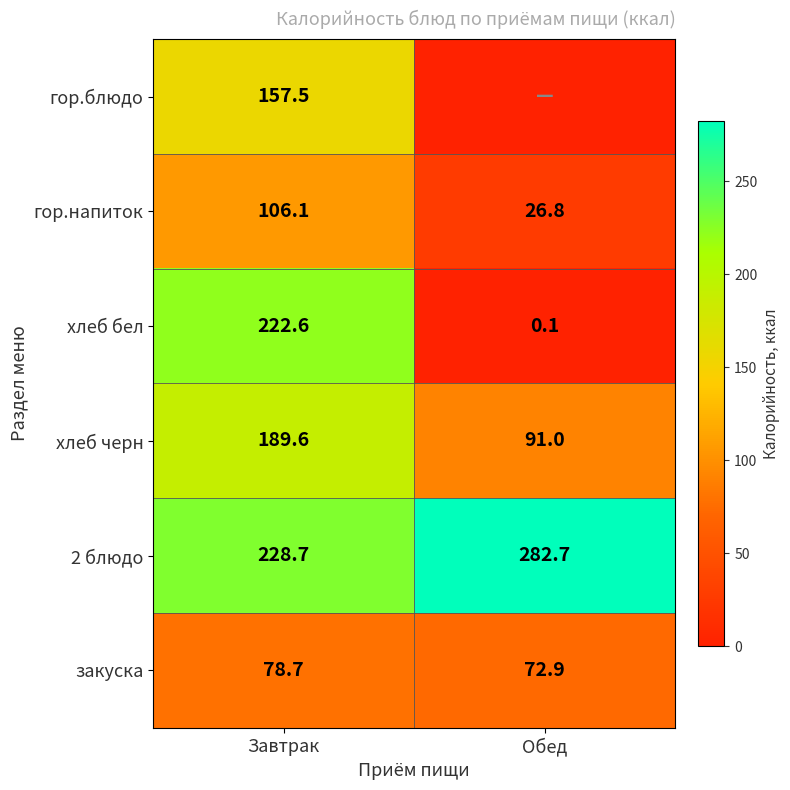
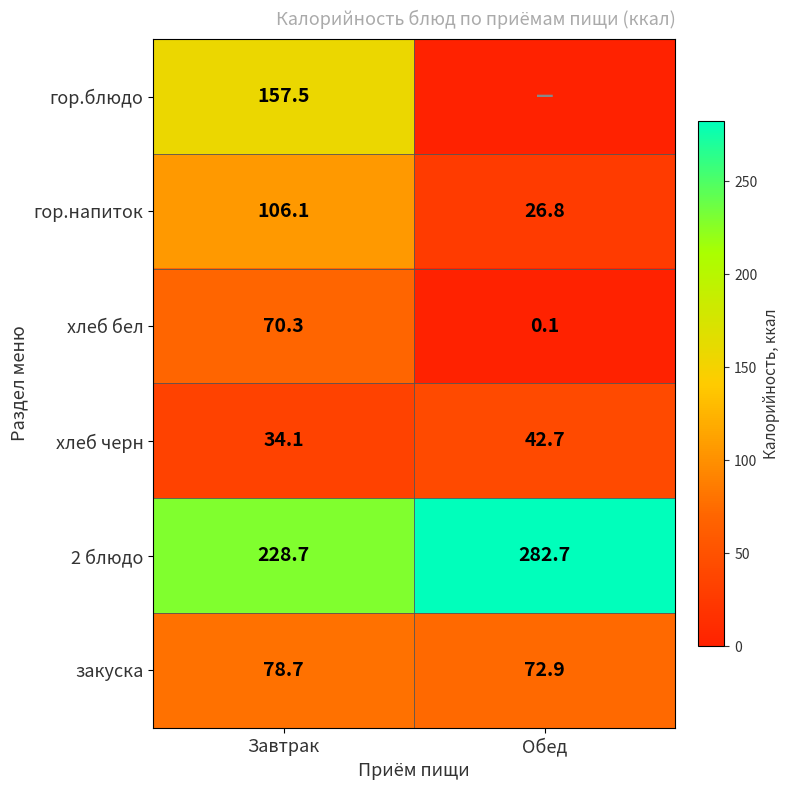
  {
    "гор.блюдо": {
      "Завтрак": 157.5
    },
    "гор.напиток": {
      "Завтрак": 106.1,
      "Обед": 26.8
    },
    "хлеб бел": {
-     "Завтрак": 222.6,
+     "Завтрак": 70.3,
      "Обед": 0.1
    },
    "хлеб черн": {
-     "Завтрак": 189.6,
-     "Обед": 91.0
+     "Завтрак": 34.1,
+     "Обед": 42.7
    },
    "2 блюдо": {
      "Завтрак": 228.7,
      "Обед": 282.7
    },
    "закуска": {
      "Завтрак": 78.7,
      "Обед": 72.9
    }
  }
